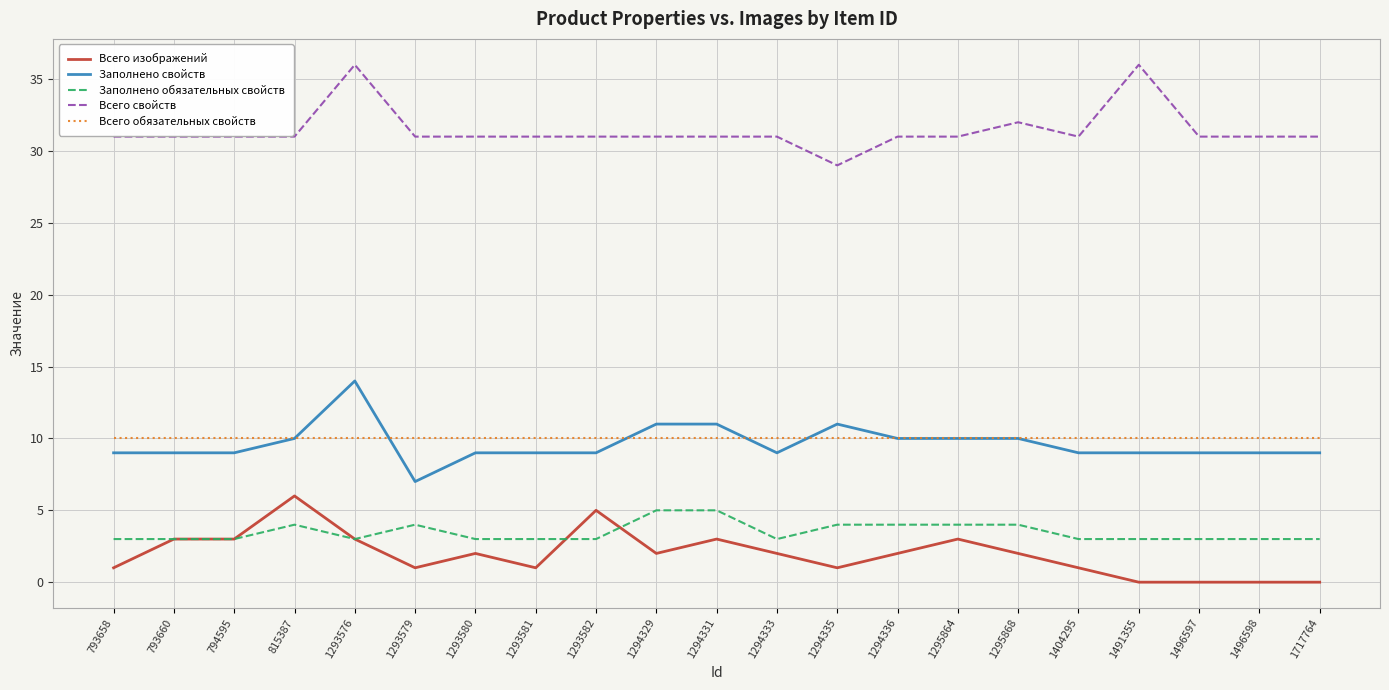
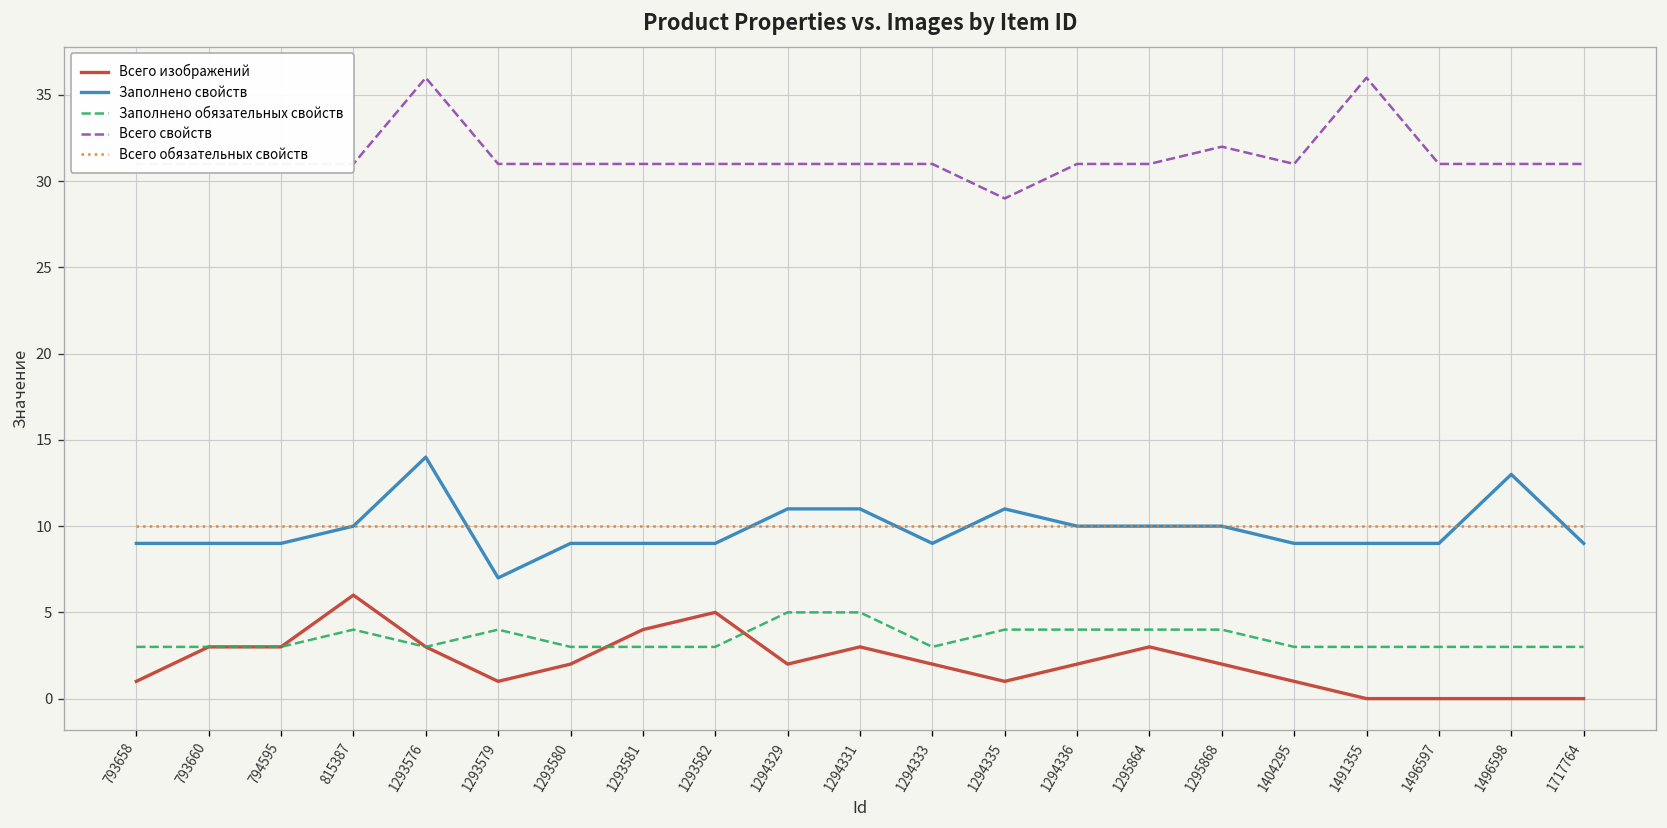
  {
    "Всего изображений": {
      "793658": 1,
      "815387": 6,
      "1293579": 1,
      "1293580": 2,
-     "1293581": 1,
+     "1293581": 4,
      "1293582": 5,
      "1294329": 2,
      "1294331": 3,
      "1294333": 2,
      "1294335": 1,
      "1294336": 2,
      "1295864": 3,
      "1295868": 2,
      "1404295": 1,
      "1491355": 0,
      "1496597": 0,
      "1496598": 0,
      "1717764": 0
    },
    "Заполнено свойств": {
      "793658": 9,
      "793660": 9,
      "794595": 9,
      "1293576": 14,
      "1293579": 7,
      "1293580": 9,
      "1293581": 9,
      "1293582": 9,
      "1294329": 11,
      "1294331": 11,
      "1294333": 9,
      "1294335": 11,
      "1404295": 9,
      "1491355": 9,
      "1496597": 9,
-     "1496598": 9,
+     "1496598": 13,
      "1717764": 9
    },
    "Заполнено обязательных свойств": {
      "793658": 3,
      "815387": 4,
      "1293579": 4,
      "1293580": 3,
      "1293581": 3,
      "1293582": 3,
      "1294329": 5,
      "1294331": 5,
      "1294333": 3,
      "1294335": 4,
      "1294336": 4,
      "1295864": 4,
      "1295868": 4,
      "1404295": 3,
      "1491355": 3,
      "1496597": 3,
      "1496598": 3,
      "1717764": 3
    },
    "Всего свойств": {
      "793658": 31,
      "793660": 31,
      "794595": 31,
      "815387": 31,
      "1293576": 36,
      "1293579": 31,
      "1293580": 31,
      "1293581": 31,
      "1293582": 31,
      "1294329": 31,
      "1294331": 31,
      "1294333": 31,
      "1294335": 29,
      "1294336": 31,
      "1295864": 31,
      "1295868": 32,
      "1404295": 31,
      "1491355": 36,
      "1496597": 31,
      "1496598": 31,
      "1717764": 31
    },
    "Всего обязательных свойств": {
      "793658": 10,
      "793660": 10,
      "794595": 10,
      "1293576": 10,
      "1293579": 10,
      "1293580": 10,
      "1293581": 10,
      "1293582": 10,
      "1294329": 10,
      "1294331": 10,
      "1294333": 10,
      "1294335": 10,
      "1404295": 10,
      "1491355": 10,
      "1496597": 10,
      "1496598": 10,
      "1717764": 10
    }
  }
